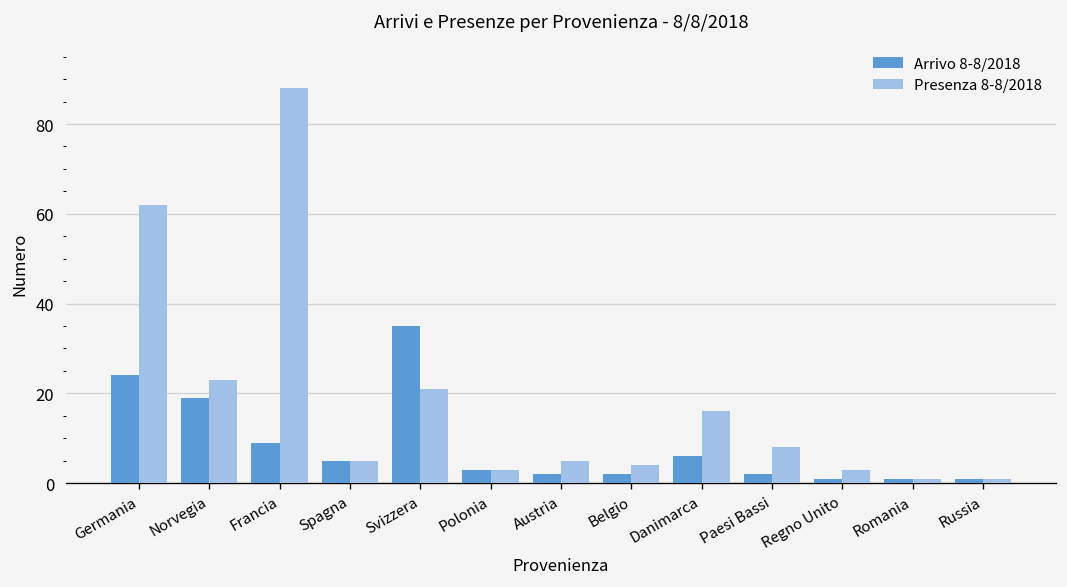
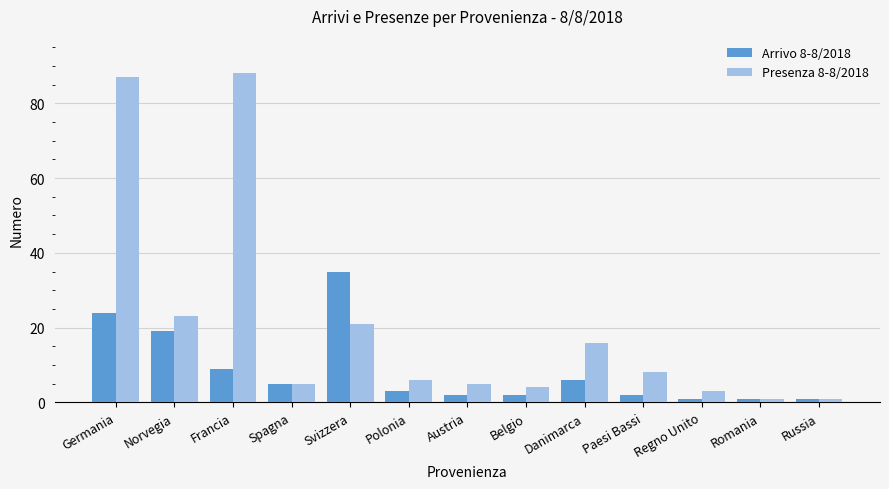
  {
    "Arrivo 8-8/2018": {
      "Germania": 24,
      "Norvegia": 19,
      "Francia": 9,
      "Spagna": 5,
      "Svizzera": 35,
      "Polonia": 3,
      "Austria": 2,
      "Belgio": 2,
      "Danimarca": 6,
      "Paesi Bassi": 2,
      "Regno Unito": 1,
      "Romania": 1,
      "Russia": 1
    },
    "Presenza 8-8/2018": {
-     "Germania": 62,
+     "Germania": 87,
      "Norvegia": 23,
      "Francia": 88,
      "Spagna": 5,
      "Svizzera": 21,
-     "Polonia": 3,
+     "Polonia": 6,
      "Austria": 5,
      "Belgio": 4,
      "Danimarca": 16,
      "Paesi Bassi": 8,
      "Regno Unito": 3,
      "Romania": 1,
      "Russia": 1
    }
  }
